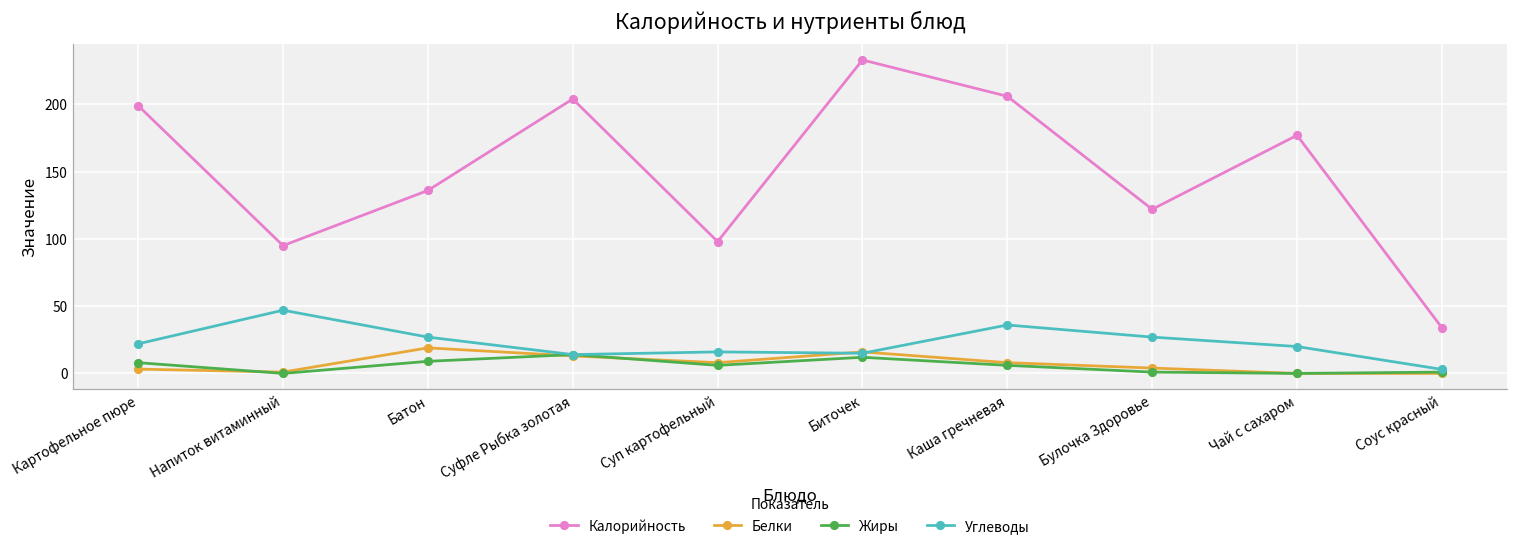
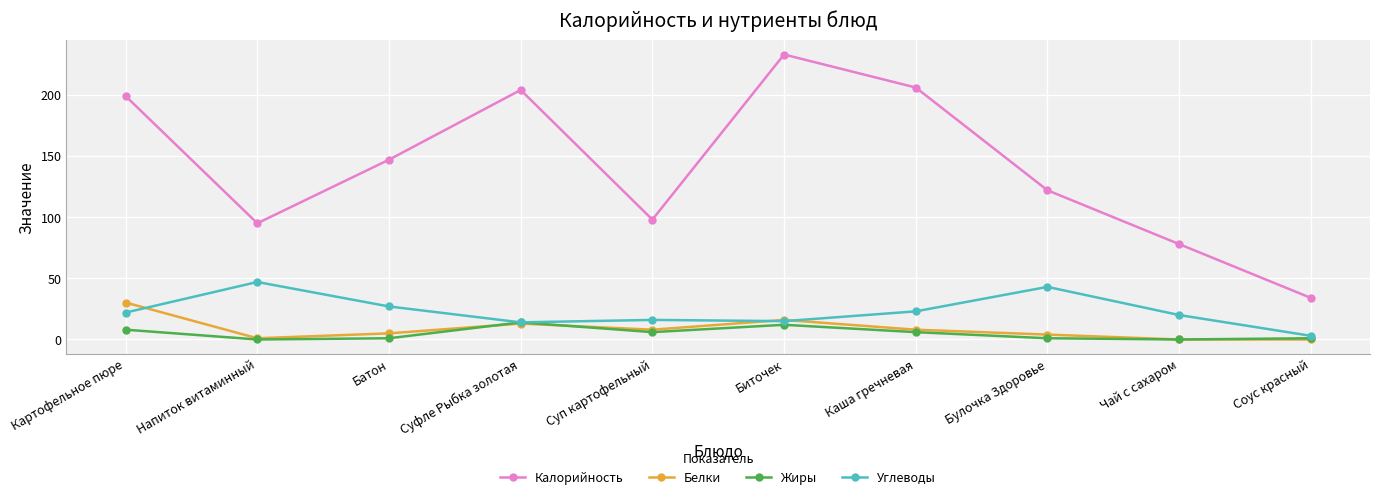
  {
    "Калорийность": {
      "Картофельное пюре": 199,
      "Напиток витаминный": 95,
-     "Батон": 136,
+     "Батон": 147,
      "Суфле Рыбка золотая": 204,
      "Суп картофельный": 98,
      "Биточек": 233,
      "Каша гречневая": 206,
      "Булочка Здоровье": 122,
-     "Чай с сахаром": 177,
+     "Чай с сахаром": 78,
      "Соус красный": 34
    },
    "Белки": {
-     "Картофельное пюре": 3,
-     "Батон": 19,
+     "Картофельное пюре": 30,
+     "Батон": 5,
      "Булочка Здоровье": 4
    },
    "Жиры": {
      "Картофельное пюре": 8,
-     "Батон": 9,
+     "Батон": 1,
      "Биточек": 12,
      "Булочка Здоровье": 1
    },
    "Углеводы": {
      "Картофельное пюре": 22,
      "Напиток витаминный": 47,
      "Батон": 27,
      "Суп картофельный": 16,
-     "Каша гречневая": 36,
-     "Булочка Здоровье": 27,
+     "Каша гречневая": 23,
+     "Булочка Здоровье": 43,
      "Чай с сахаром": 20
    }
  }
